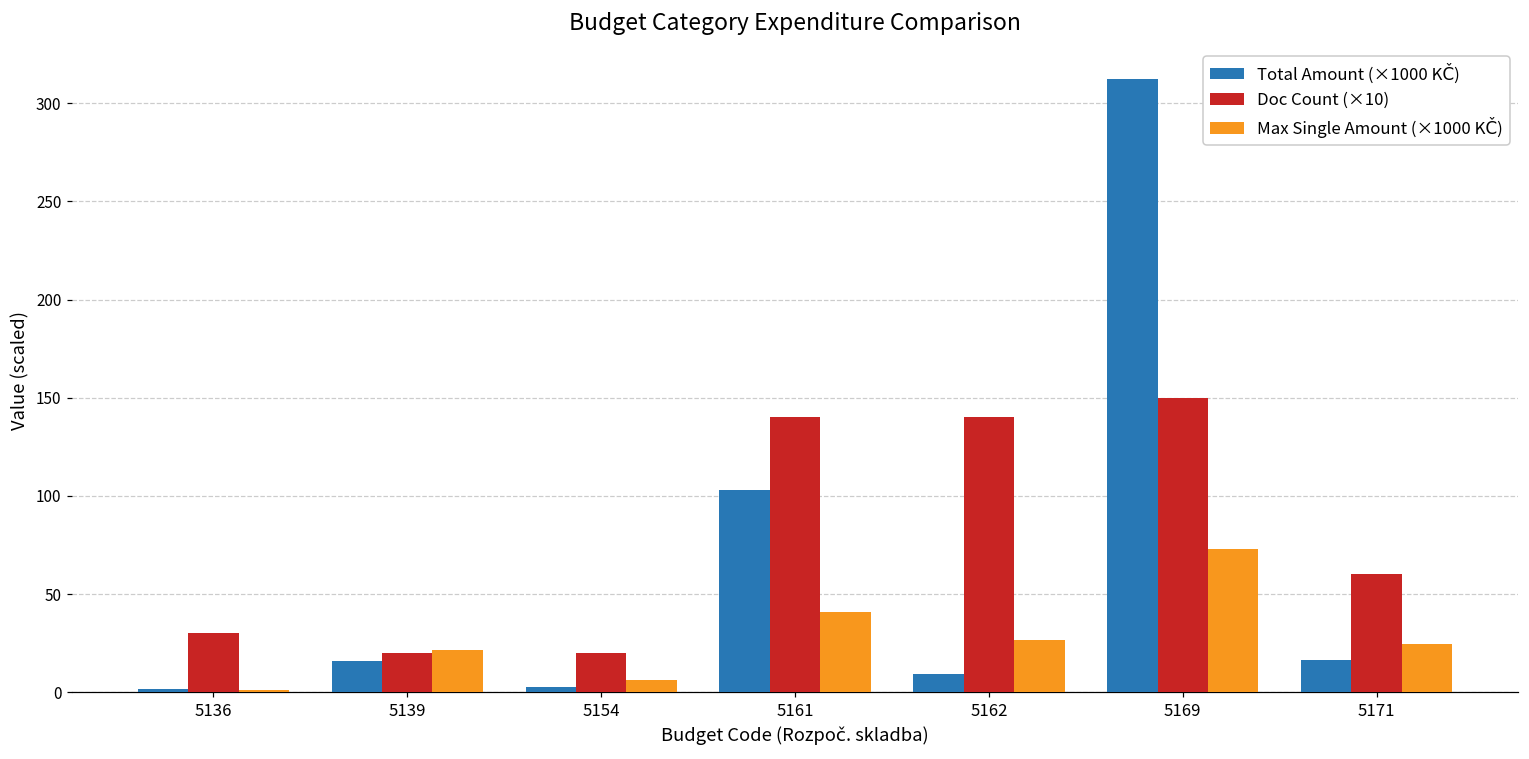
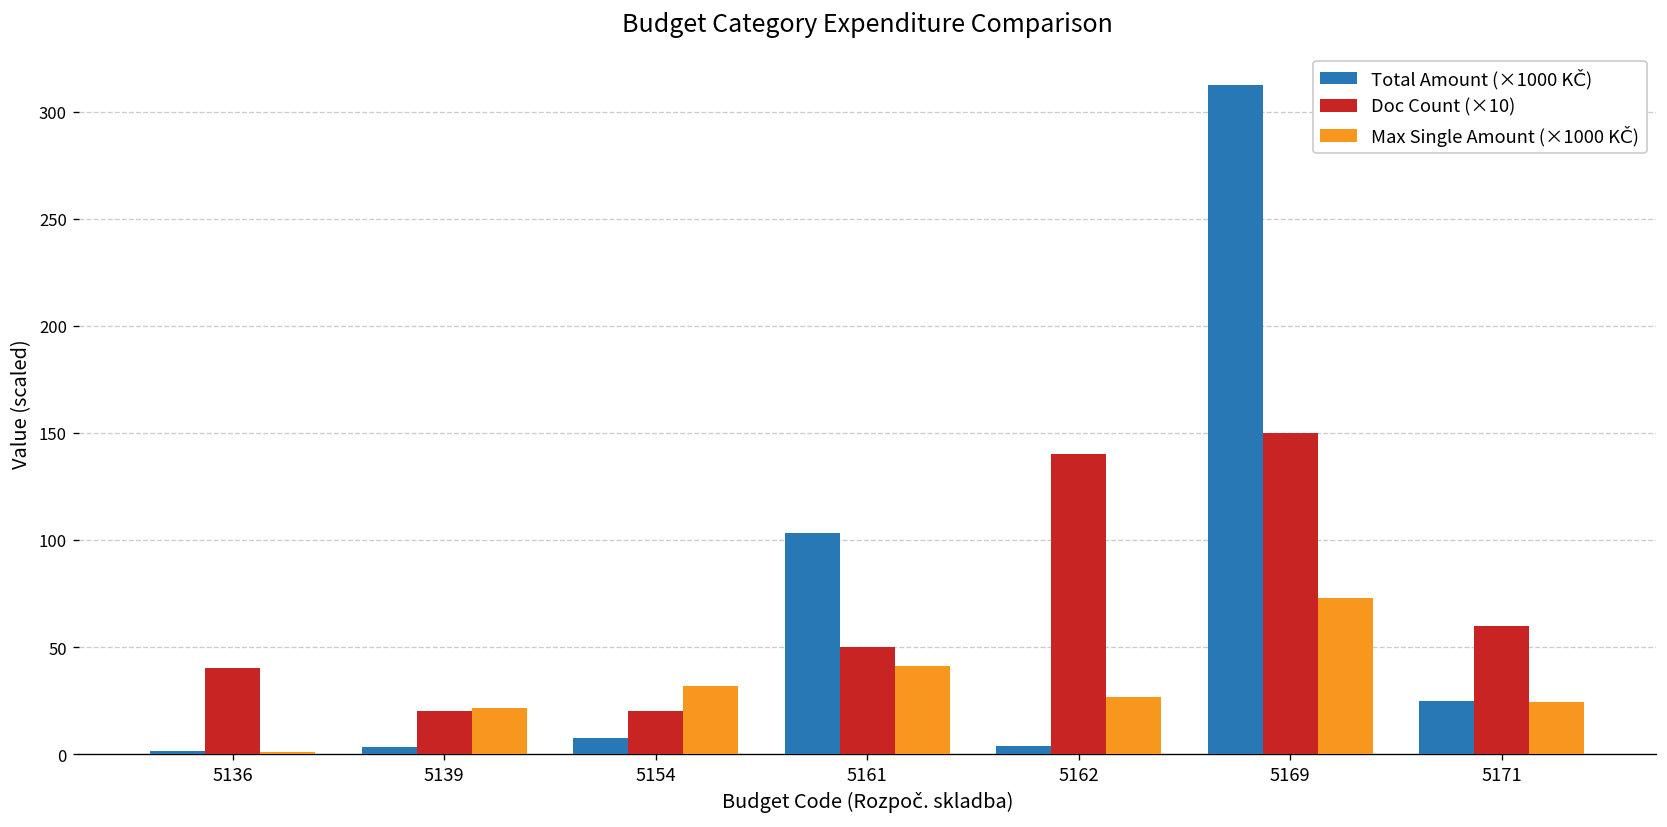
  {
    "Total Amount (×1000 KČ)": {
      "5136": 2,
-     "5139": 16,
-     "5154": 2,
+     "5139": 3,
+     "5154": 7,
      "5161": 103,
-     "5162": 9,
+     "5162": 4,
      "5169": 313,
-     "5171": 17
+     "5171": 25
    },
    "Doc Count (×10)": {
-     "5136": 30,
+     "5136": 40,
      "5139": 20,
      "5154": 20,
-     "5161": 140,
+     "5161": 50,
      "5162": 140,
      "5169": 150,
      "5171": 60
    },
    "Max Single Amount (×1000 KČ)": {
      "5139": 22,
-     "5154": 6,
+     "5154": 32,
      "5161": 41,
      "5162": 26,
      "5169": 73,
      "5171": 24
    }
  }
